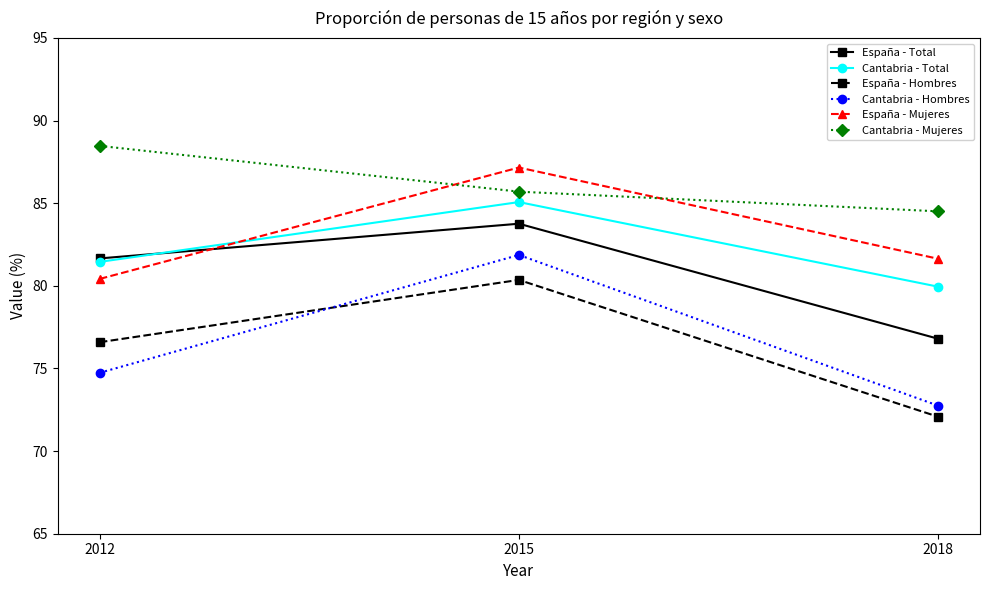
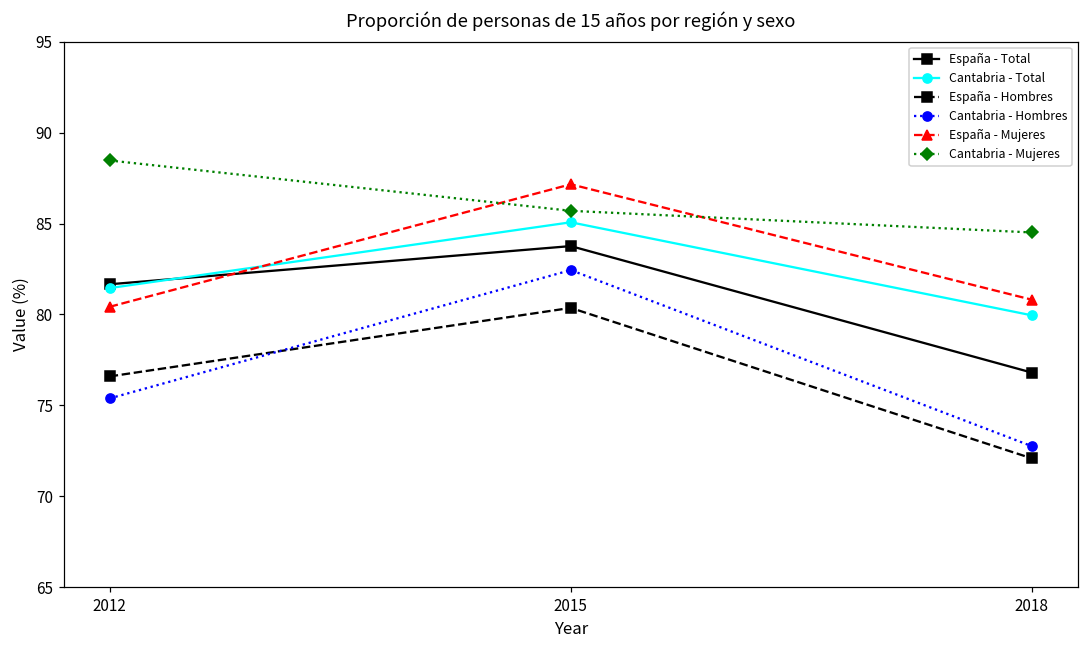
  {
    "Cantabria - Total": {
      "2012": 81.5,
      "2015": 85.1,
      "2018": 80.0
    },
    "Cantabria - Hombres": {
-     "2012": 74.7,
-     "2015": 81.9,
+     "2012": 75.4,
+     "2015": 82.4,
      "2018": 72.8
    },
    "España - Mujeres": {
      "2012": 80.4,
      "2015": 87.2,
-     "2018": 81.6
+     "2018": 80.8
    },
    "Cantabria - Mujeres": {
      "2012": 88.5,
      "2015": 85.7,
      "2018": 84.5
    }
  }
